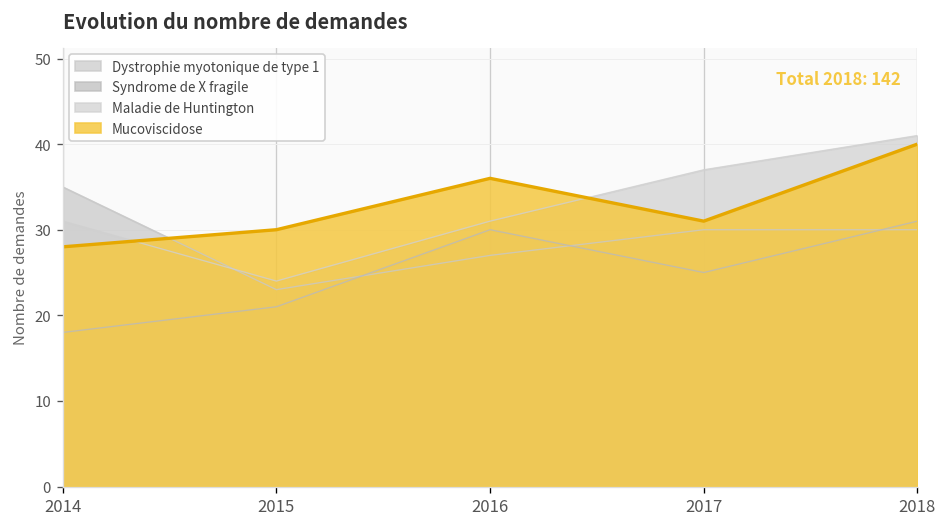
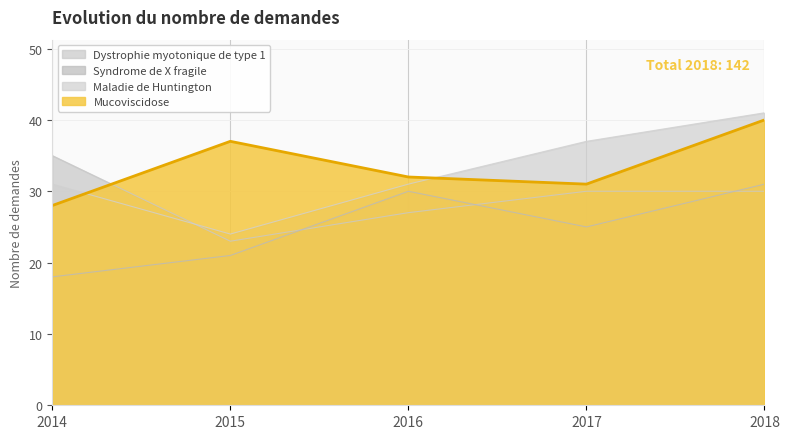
  {
    "Mucoviscidose": {
      "2014": 28,
-     "2015": 30,
-     "2016": 36,
+     "2015": 37,
+     "2016": 32,
      "2017": 31,
      "2018": 40
    }
  }
